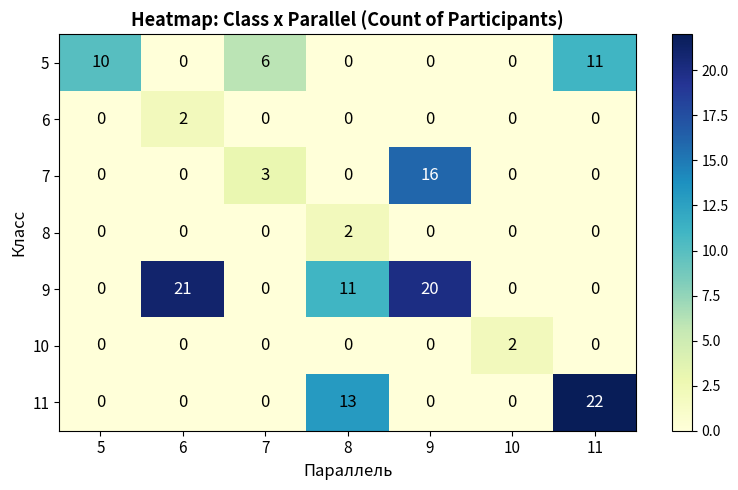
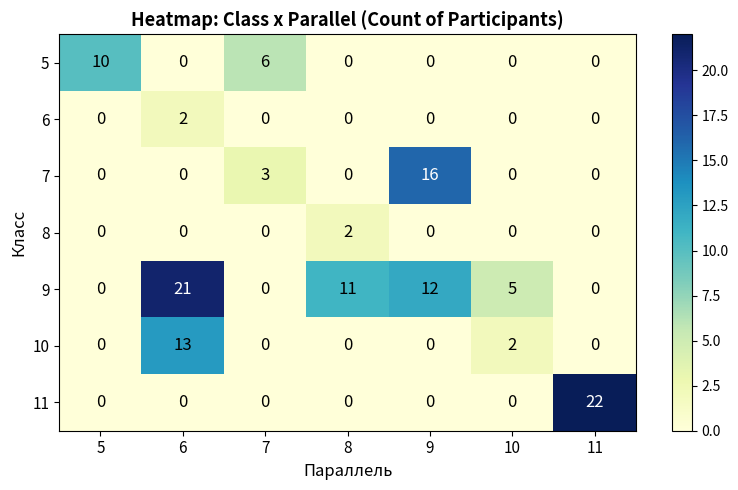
  {
    "5": {
      "5": 10,
      "6": 0,
      "7": 6,
      "8": 0,
      "9": 0,
      "10": 0,
-     "11": 11
+     "11": 0
    },
    "6": {
      "5": 0,
      "6": 2,
      "7": 0,
      "8": 0,
      "9": 0,
      "10": 0,
      "11": 0
    },
    "7": {
      "5": 0,
      "6": 0,
      "7": 3,
      "8": 0,
      "9": 16,
      "10": 0,
      "11": 0
    },
    "8": {
      "5": 0,
      "6": 0,
      "7": 0,
      "8": 2,
      "9": 0,
      "10": 0,
      "11": 0
    },
    "9": {
      "5": 0,
      "6": 21,
      "7": 0,
      "8": 11,
-     "9": 20,
-     "10": 0,
+     "9": 12,
+     "10": 5,
      "11": 0
    },
    "10": {
      "5": 0,
-     "6": 0,
+     "6": 13,
      "7": 0,
      "8": 0,
      "9": 0,
      "10": 2,
      "11": 0
    },
    "11": {
      "5": 0,
      "6": 0,
      "7": 0,
-     "8": 13,
+     "8": 0,
      "9": 0,
      "10": 0,
      "11": 22
    }
  }
